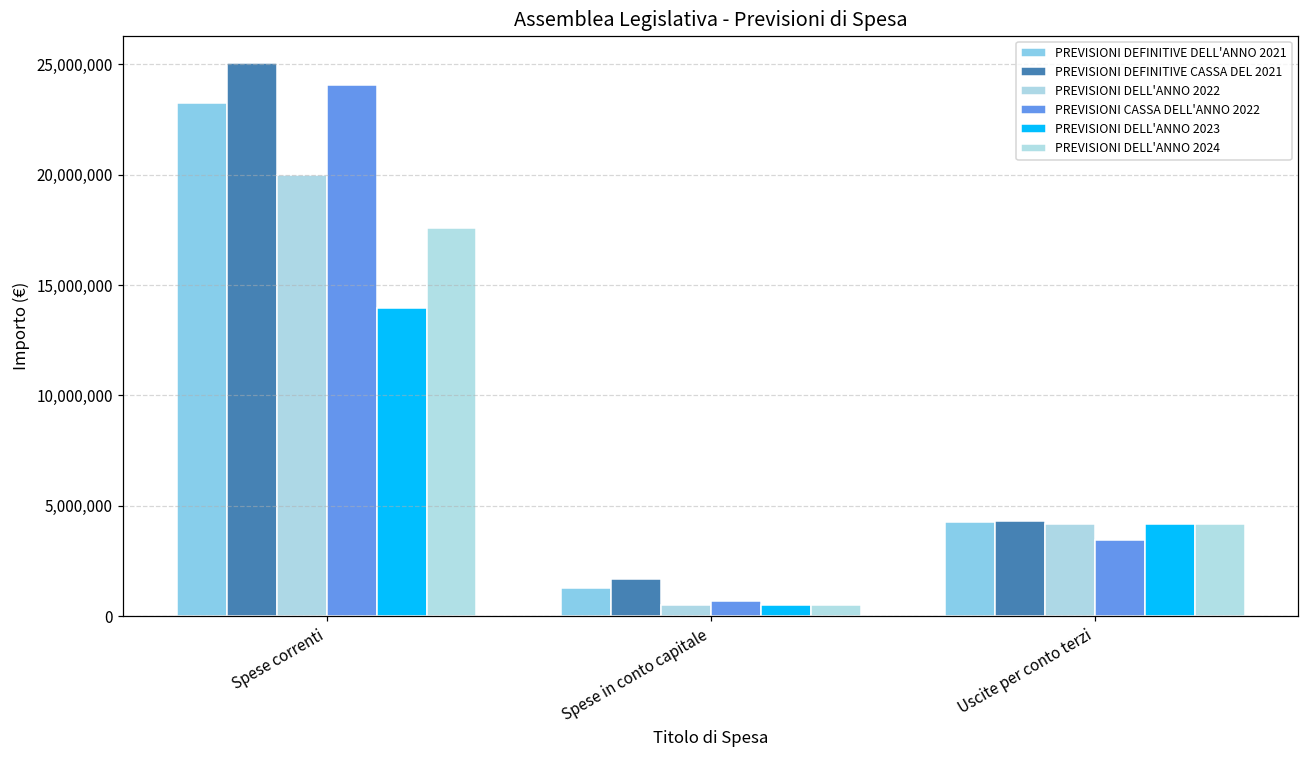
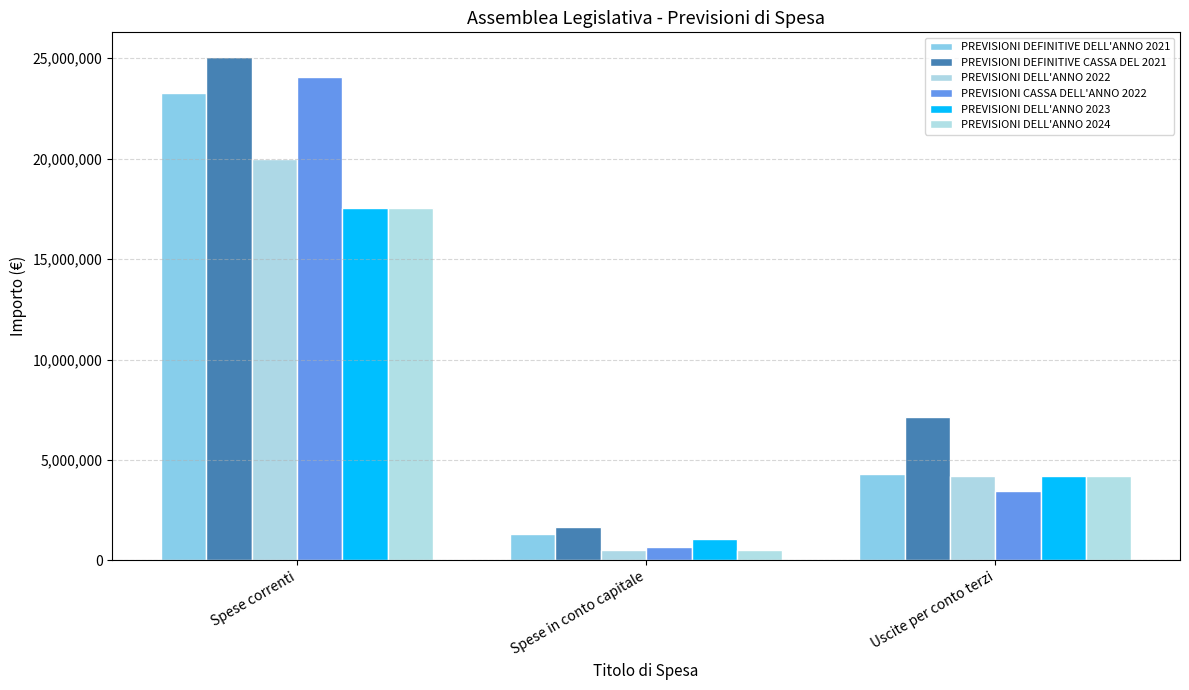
  {
    "PREVISIONI DEFINITIVE CASSA DEL 2021": {
      "Spese correnti": "25,000,000",
      "Spese in conto capitale": "1,700,000",
-     "Uscite per conto terzi": "4,300,000"
+     "Uscite per conto terzi": "7,100,000"
    },
    "PREVISIONI CASSA DELL'ANNO 2022": {
      "Spese correnti": "24,100,000",
      "Spese in conto capitale": "700,000",
      "Uscite per conto terzi": "3,500,000"
    },
    "PREVISIONI DELL'ANNO 2023": {
-     "Spese correnti": "13,900,000",
-     "Spese in conto capitale": "500,000",
+     "Spese correnti": "17,600,000",
+     "Spese in conto capitale": "1,000,000",
      "Uscite per conto terzi": "4,200,000"
    }
  }
